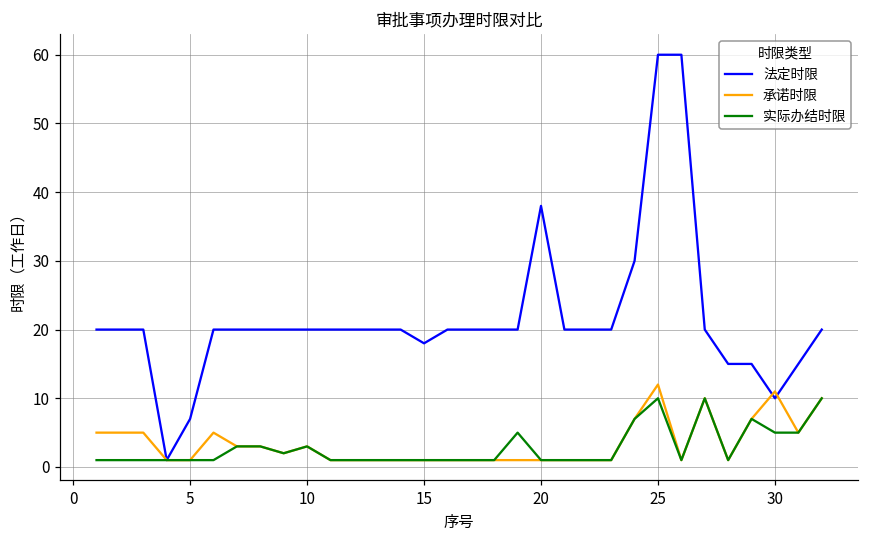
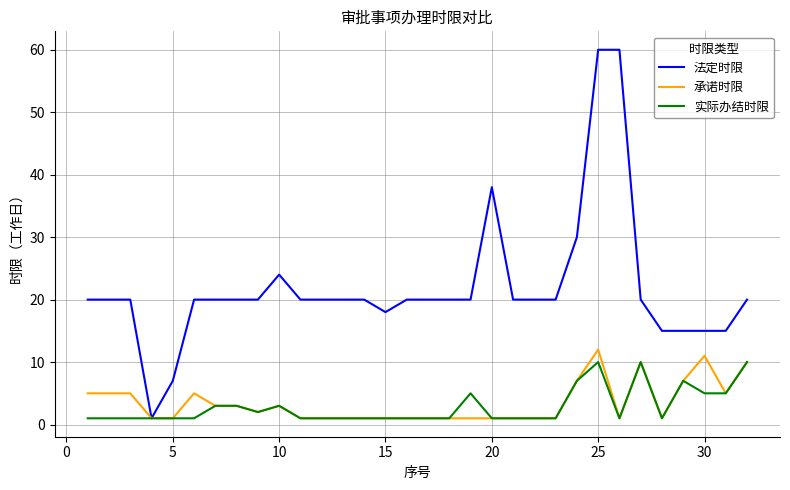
  {
    "法定时限": {
      "5": 7,
-     "10": 20,
+     "10": 24,
      "15": 18,
      "20": 38,
      "25": 60,
-     "30": 10
+     "30": 15
    },
    "承诺时限": {
      "25": 12,
      "30": 11
    },
    "实际办结时限": {
      "25": 10,
      "30": 5
    }
  }
